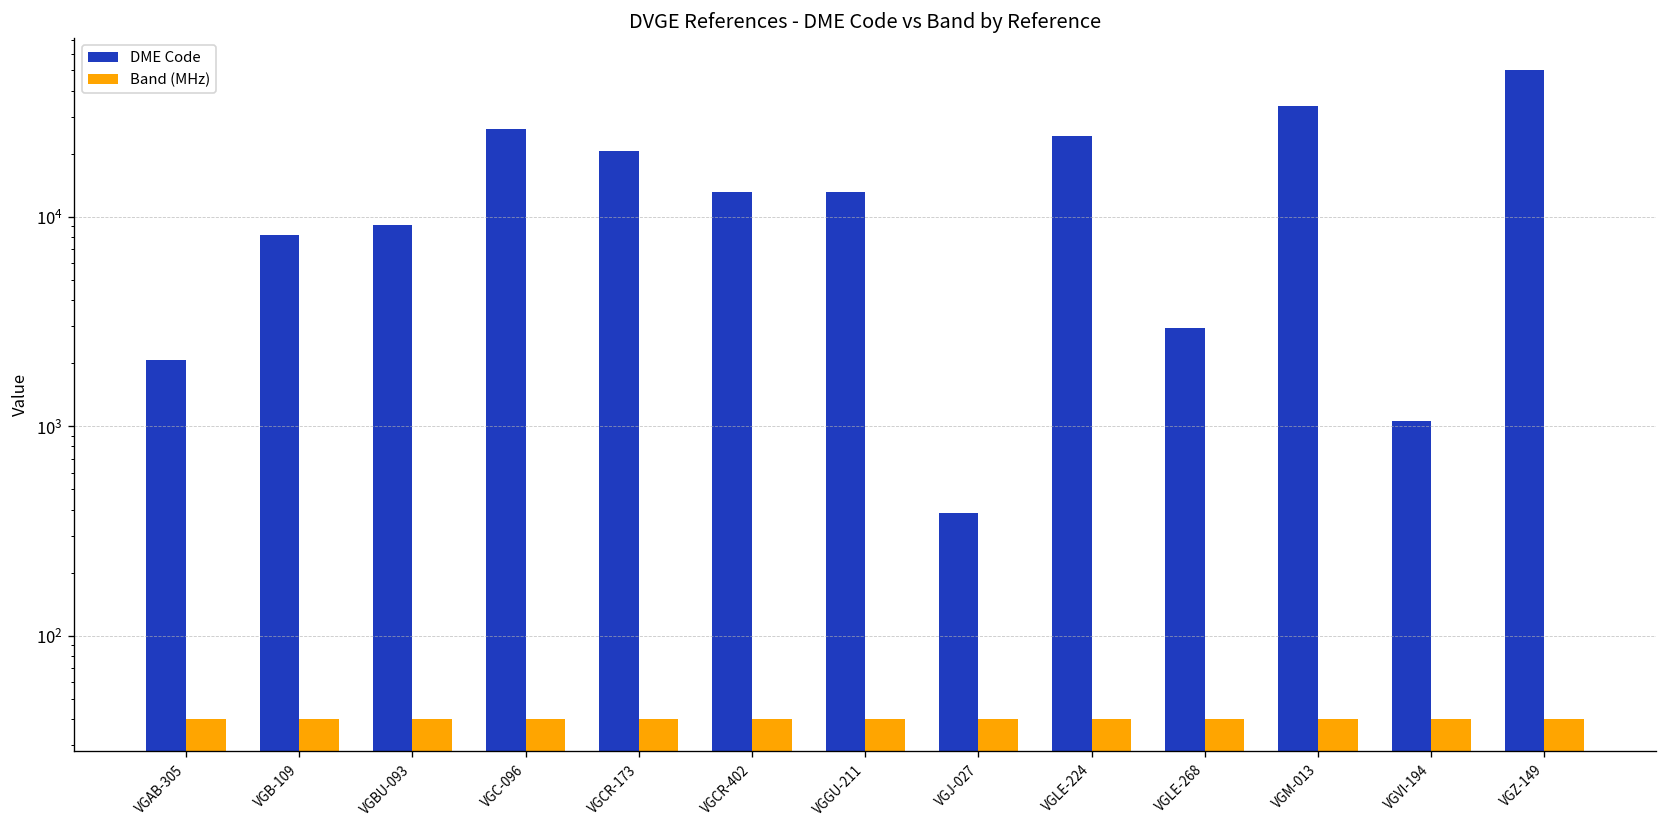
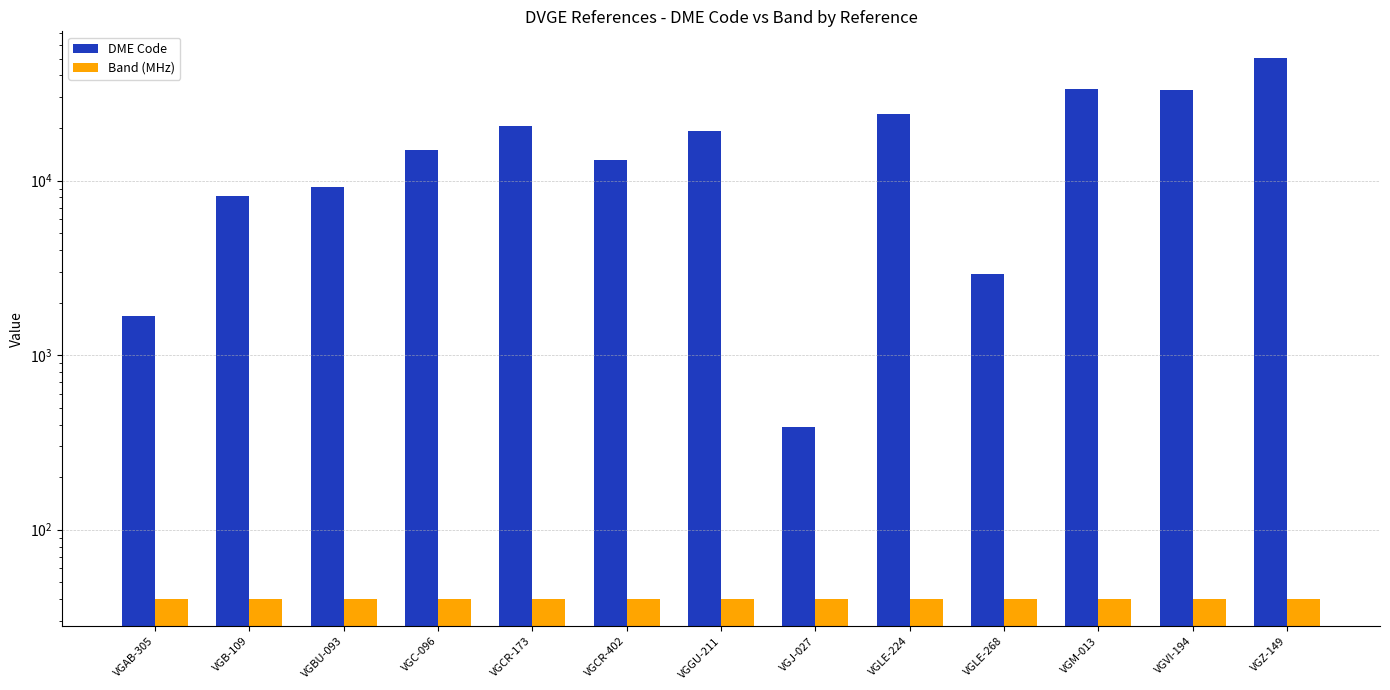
  {
    "DME Code": {
-     "VGAB-305": 2100,
+     "VGAB-305": 1700,
      "VGB-109": 8000,
      "VGBU-093": 9000,
-     "VGC-096": 26000,
+     "VGC-096": 15000,
      "VGCR-173": 20000,
      "VGCR-402": 13000,
-     "VGGU-211": 13000,
+     "VGGU-211": 19000,
      "VGJ-027": 390,
      "VGLE-224": 24000,
      "VGLE-268": 2900,
      "VGM-013": 34000,
-     "VGVI-194": 1100,
+     "VGVI-194": 33000,
      "VGZ-149": 50000
    },
    "Band (MHz)": {
      "VGAB-305": 40,
      "VGB-109": 40,
      "VGBU-093": 40,
      "VGC-096": 40,
      "VGCR-173": 40,
      "VGCR-402": 40,
      "VGGU-211": 40,
      "VGJ-027": 40,
      "VGLE-224": 40,
      "VGLE-268": 40,
      "VGM-013": 40,
      "VGVI-194": 40,
      "VGZ-149": 40
    }
  }
